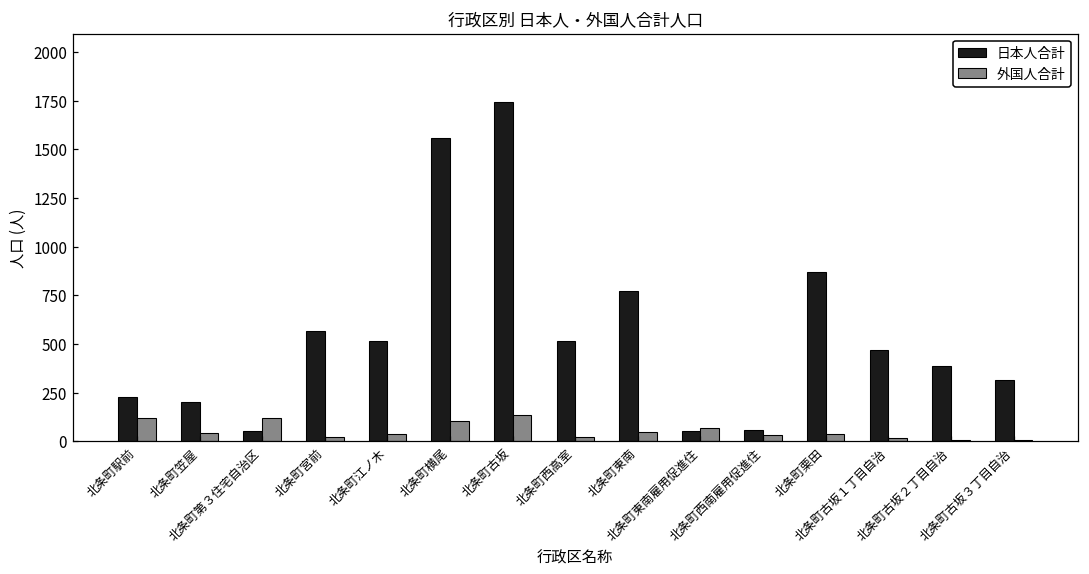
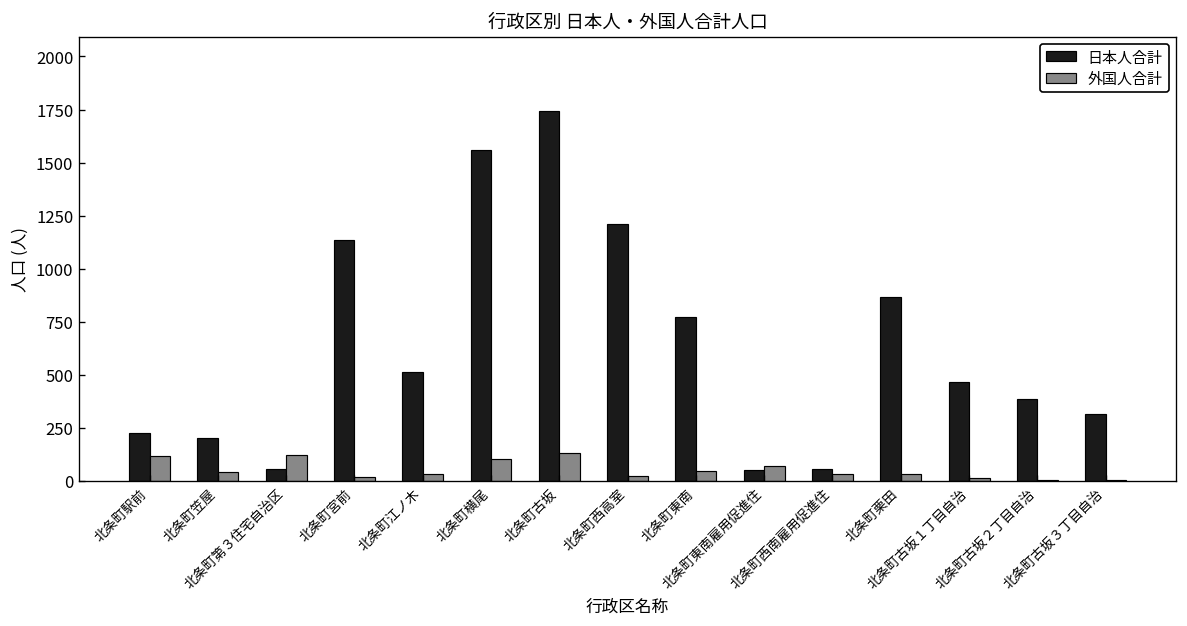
  {
    "日本人合計": {
      "北条町駅前": 230,
      "北条町笠屋": 200,
      "北条町第３住宅自治区": 60,
-     "北条町宮前": 560,
+     "北条町宮前": 1140,
      "北条町江ノ木": 520,
      "北条町横尾": 1560,
      "北条町古坂": 1740,
-     "北条町西高室": 520,
+     "北条町西高室": 1210,
      "北条町東南": 770,
      "北条町東南雇用促進住": 50,
      "北条町西南雇用促進住": 60,
      "北条町栗田": 870,
      "北条町古坂１丁目自治": 470,
      "北条町古坂２丁目自治": 390,
      "北条町古坂３丁目自治": 320
    },
    "外国人合計": {
      "北条町駅前": 120,
      "北条町笠屋": 40,
      "北条町第３住宅自治区": 120,
      "北条町宮前": 20,
      "北条町江ノ木": 40,
      "北条町横尾": 100,
      "北条町古坂": 130,
      "北条町西高室": 20,
      "北条町東南": 50,
      "北条町東南雇用促進住": 70,
      "北条町西南雇用促進住": 30,
      "北条町栗田": 40
    }
  }
